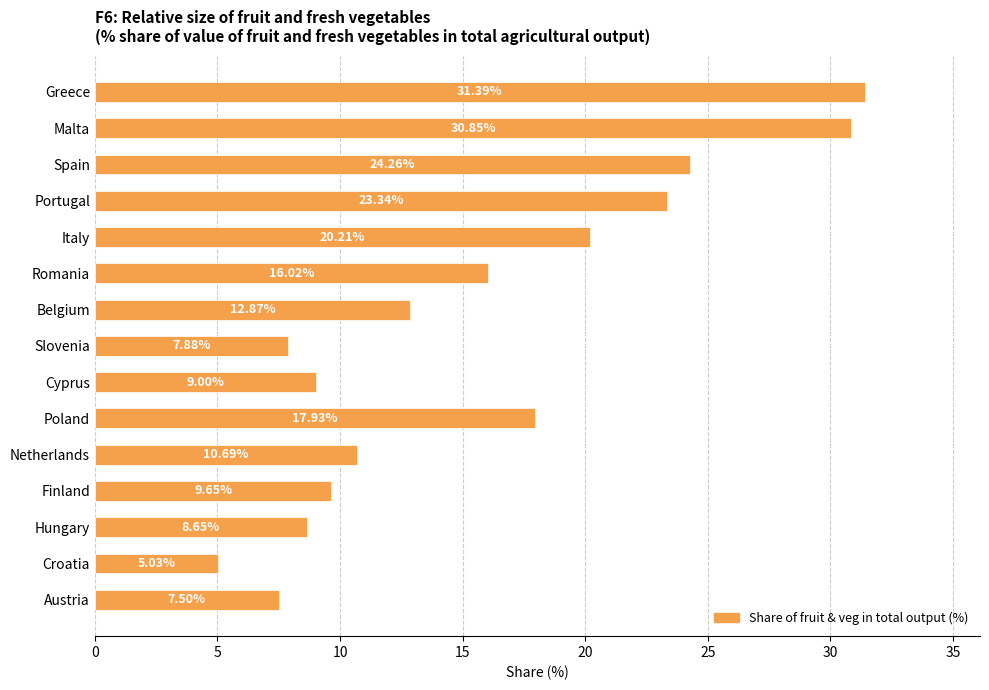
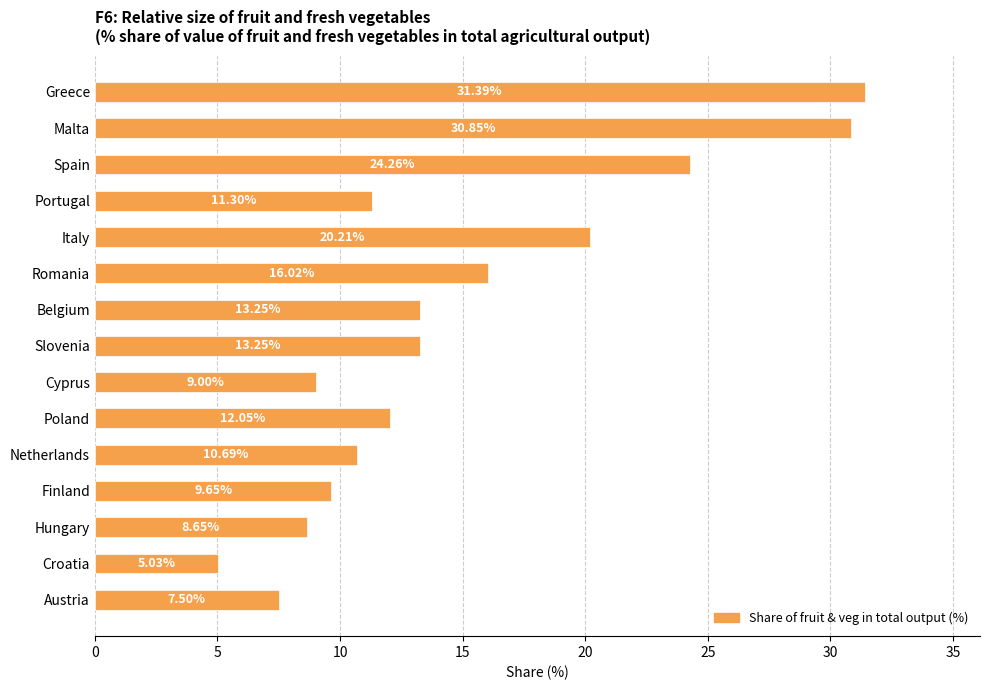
  {
    "Greece": "31.39%",
    "Malta": "30.85%",
    "Spain": "24.26%",
-   "Portugal": "23.34%",
+   "Portugal": "11.30%",
    "Italy": "20.21%",
    "Romania": "16.02%",
-   "Belgium": "12.87%",
-   "Slovenia": "7.88%",
+   "Belgium": "13.25%",
+   "Slovenia": "13.25%",
    "Cyprus": "9.00%",
-   "Poland": "17.93%",
+   "Poland": "12.05%",
    "Netherlands": "10.69%",
    "Finland": "9.65%",
    "Hungary": "8.65%",
    "Croatia": "5.03%",
    "Austria": "7.50%"
  }
